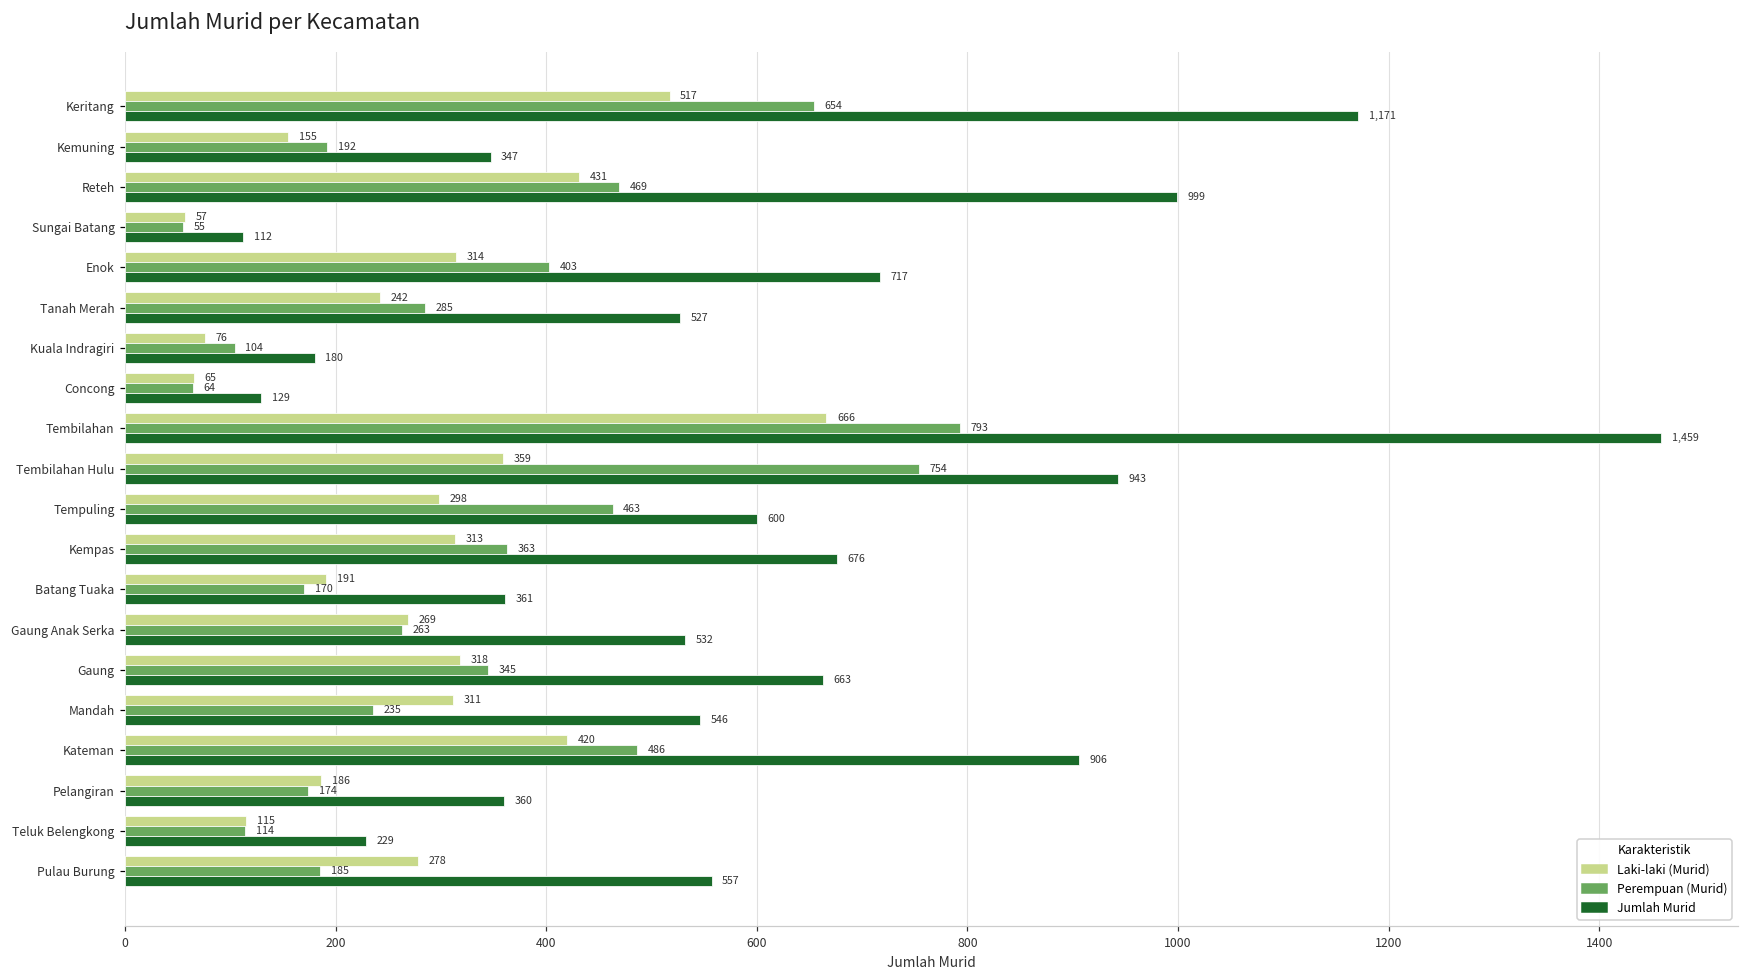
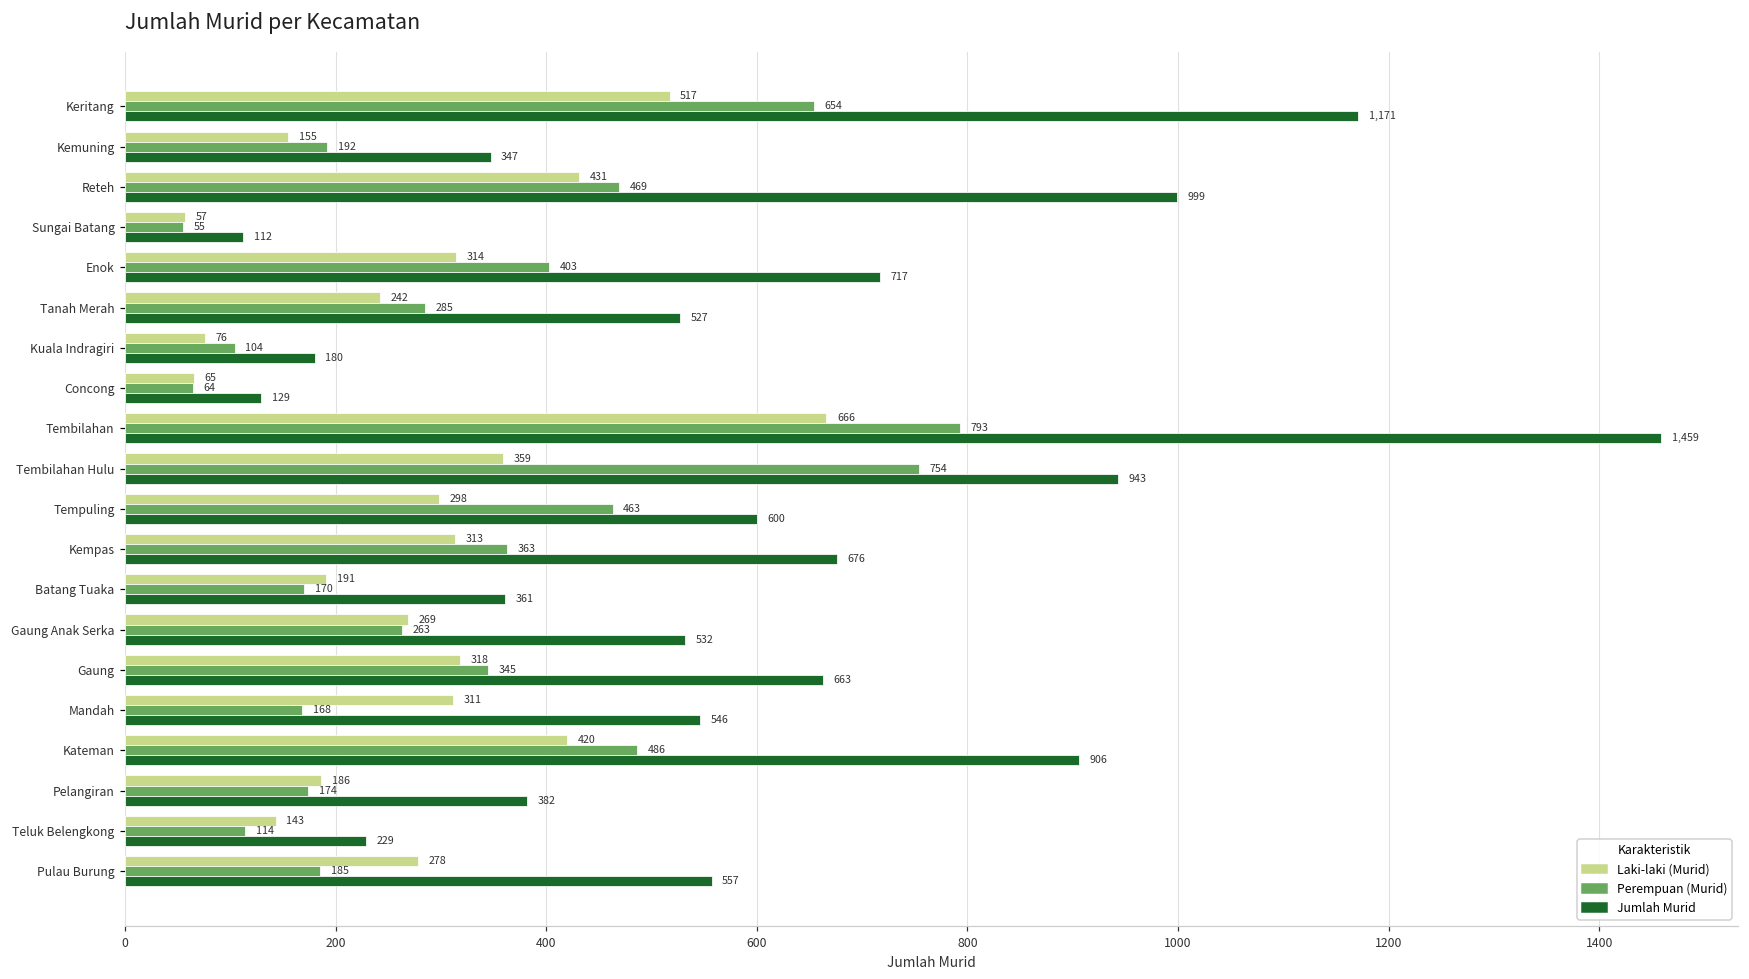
  {
    "Laki-laki (Murid)": {
      "Keritang": "517",
      "Kemuning": "155",
      "Reteh": "431",
      "Sungai Batang": "57",
      "Enok": "314",
      "Tanah Merah": "242",
      "Kuala Indragiri": "76",
      "Concong": "65",
      "Tembilahan": "666",
      "Tembilahan Hulu": "359",
      "Tempuling": "298",
      "Kempas": "313",
      "Batang Tuaka": "191",
      "Gaung Anak Serka": "269",
      "Gaung": "318",
      "Mandah": "311",
      "Kateman": "420",
      "Pelangiran": "186",
-     "Teluk Belengkong": "115",
+     "Teluk Belengkong": "143",
      "Pulau Burung": "278"
    },
    "Perempuan (Murid)": {
      "Keritang": "654",
      "Kemuning": "192",
      "Reteh": "469",
      "Sungai Batang": "55",
      "Enok": "403",
      "Tanah Merah": "285",
      "Kuala Indragiri": "104",
      "Concong": "64",
      "Tembilahan": "793",
      "Tembilahan Hulu": "754",
      "Tempuling": "463",
      "Kempas": "363",
      "Batang Tuaka": "170",
      "Gaung Anak Serka": "263",
      "Gaung": "345",
-     "Mandah": "235",
+     "Mandah": "168",
      "Kateman": "486",
      "Pelangiran": "174",
      "Teluk Belengkong": "114",
      "Pulau Burung": "185"
    },
    "Jumlah Murid": {
      "Keritang": "1,171",
      "Kemuning": "347",
      "Reteh": "999",
      "Sungai Batang": "112",
      "Enok": "717",
      "Tanah Merah": "527",
      "Kuala Indragiri": "180",
      "Concong": "129",
      "Tembilahan": "1,459",
      "Tembilahan Hulu": "943",
      "Tempuling": "600",
      "Kempas": "676",
      "Batang Tuaka": "361",
      "Gaung Anak Serka": "532",
      "Gaung": "663",
      "Mandah": "546",
      "Kateman": "906",
-     "Pelangiran": "360",
+     "Pelangiran": "382",
      "Teluk Belengkong": "229",
      "Pulau Burung": "557"
    }
  }
